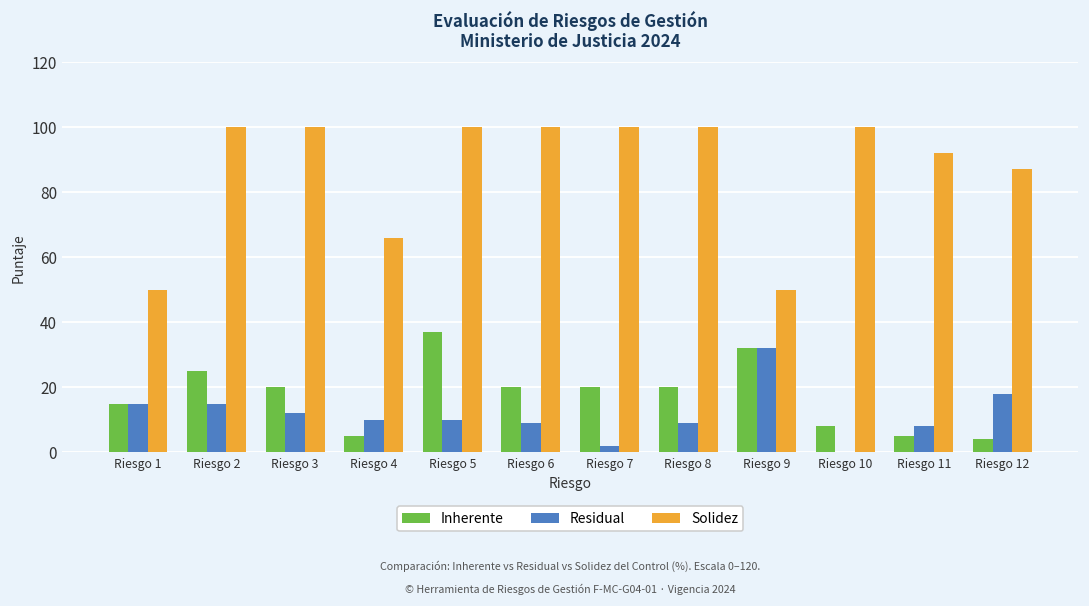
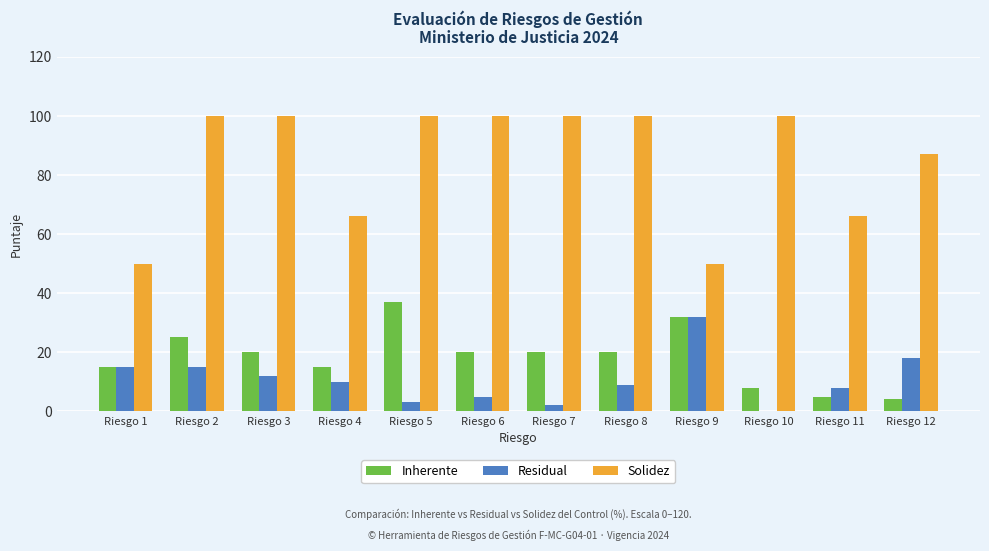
  {
    "Inherente": {
      "Riesgo 1": 15,
      "Riesgo 2": 25,
      "Riesgo 3": 20,
-     "Riesgo 4": 5,
+     "Riesgo 4": 15,
      "Riesgo 5": 37,
      "Riesgo 6": 20,
      "Riesgo 7": 20,
      "Riesgo 8": 20,
      "Riesgo 9": 32,
      "Riesgo 10": 8,
      "Riesgo 11": 5,
      "Riesgo 12": 4
    },
    "Residual": {
      "Riesgo 1": 15,
      "Riesgo 2": 15,
      "Riesgo 3": 12,
      "Riesgo 4": 10,
-     "Riesgo 5": 10,
-     "Riesgo 6": 9,
+     "Riesgo 5": 3,
+     "Riesgo 6": 5,
      "Riesgo 7": 2,
      "Riesgo 8": 9,
      "Riesgo 9": 32,
      "Riesgo 10": 0,
      "Riesgo 11": 8,
      "Riesgo 12": 18
    },
    "Solidez": {
      "Riesgo 1": 50,
      "Riesgo 2": 100,
      "Riesgo 3": 100,
      "Riesgo 4": 66,
      "Riesgo 5": 100,
      "Riesgo 6": 100,
      "Riesgo 7": 100,
      "Riesgo 8": 100,
      "Riesgo 9": 50,
      "Riesgo 10": 100,
-     "Riesgo 11": 92,
+     "Riesgo 11": 66,
      "Riesgo 12": 87
    }
  }
